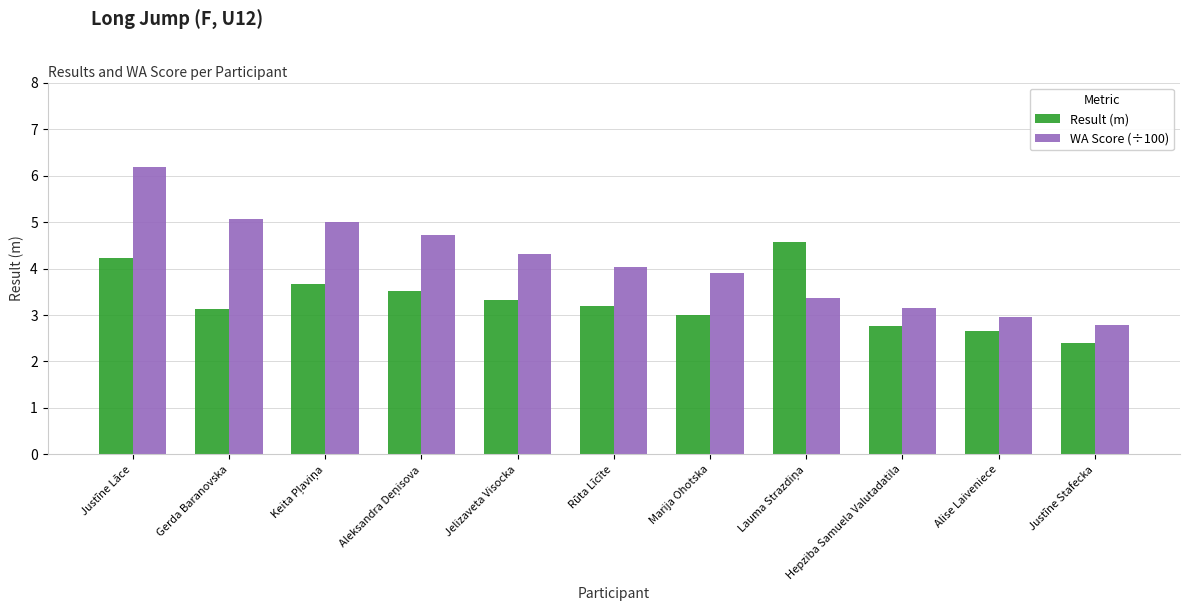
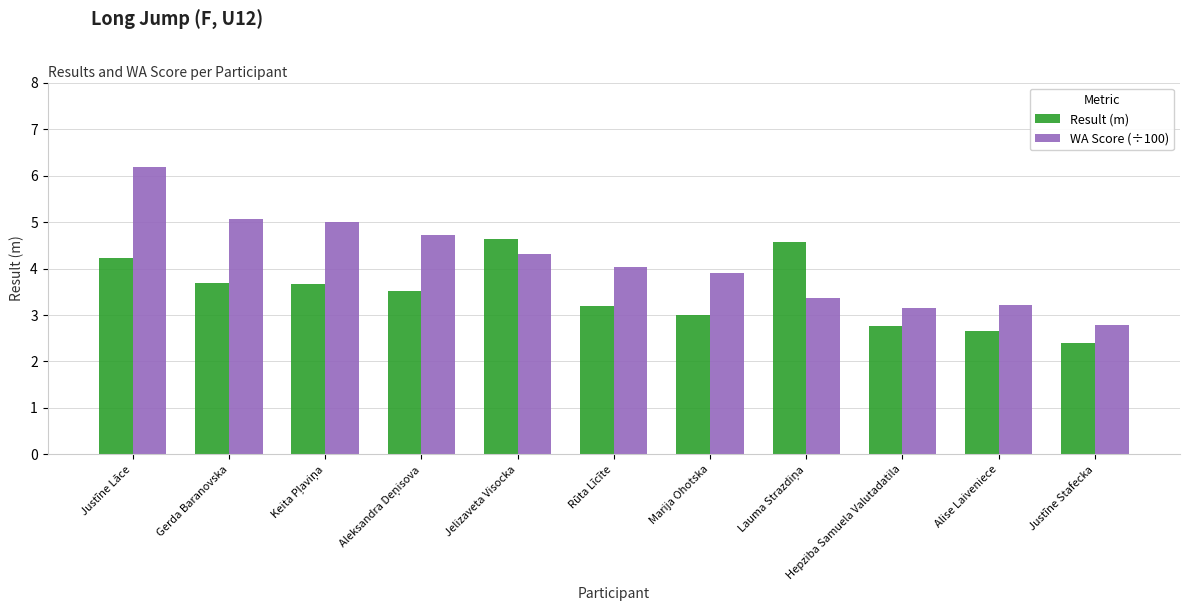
  {
    "Result (m)": {
      "Justīne Lāce": 4.2,
-     "Gerda Baranovska": 3.1,
+     "Gerda Baranovska": 3.7,
      "Keita Pļaviņa": 3.7,
      "Aleksandra Deņisova": 3.5,
-     "Jelizaveta Visocka": 3.3,
+     "Jelizaveta Visocka": 4.6,
      "Rūta Līcīte": 3.2,
      "Marija Ohotska": 3.0,
      "Lauma Strazdiņa": 4.6,
      "Hepziba Samuela Valutadatila": 2.8,
      "Alise Laiveniece": 2.7,
      "Justīne Stafecka": 2.4
    },
    "WA Score (÷100)": {
      "Justīne Lāce": 6.2,
      "Gerda Baranovska": 5.1,
      "Keita Pļaviņa": 5.0,
      "Aleksandra Deņisova": 4.7,
      "Jelizaveta Visocka": 4.3,
      "Rūta Līcīte": 4.0,
      "Marija Ohotska": 3.9,
      "Lauma Strazdiņa": 3.4,
      "Hepziba Samuela Valutadatila": 3.2,
-     "Alise Laiveniece": 3.0,
+     "Alise Laiveniece": 3.2,
      "Justīne Stafecka": 2.8
    }
  }
